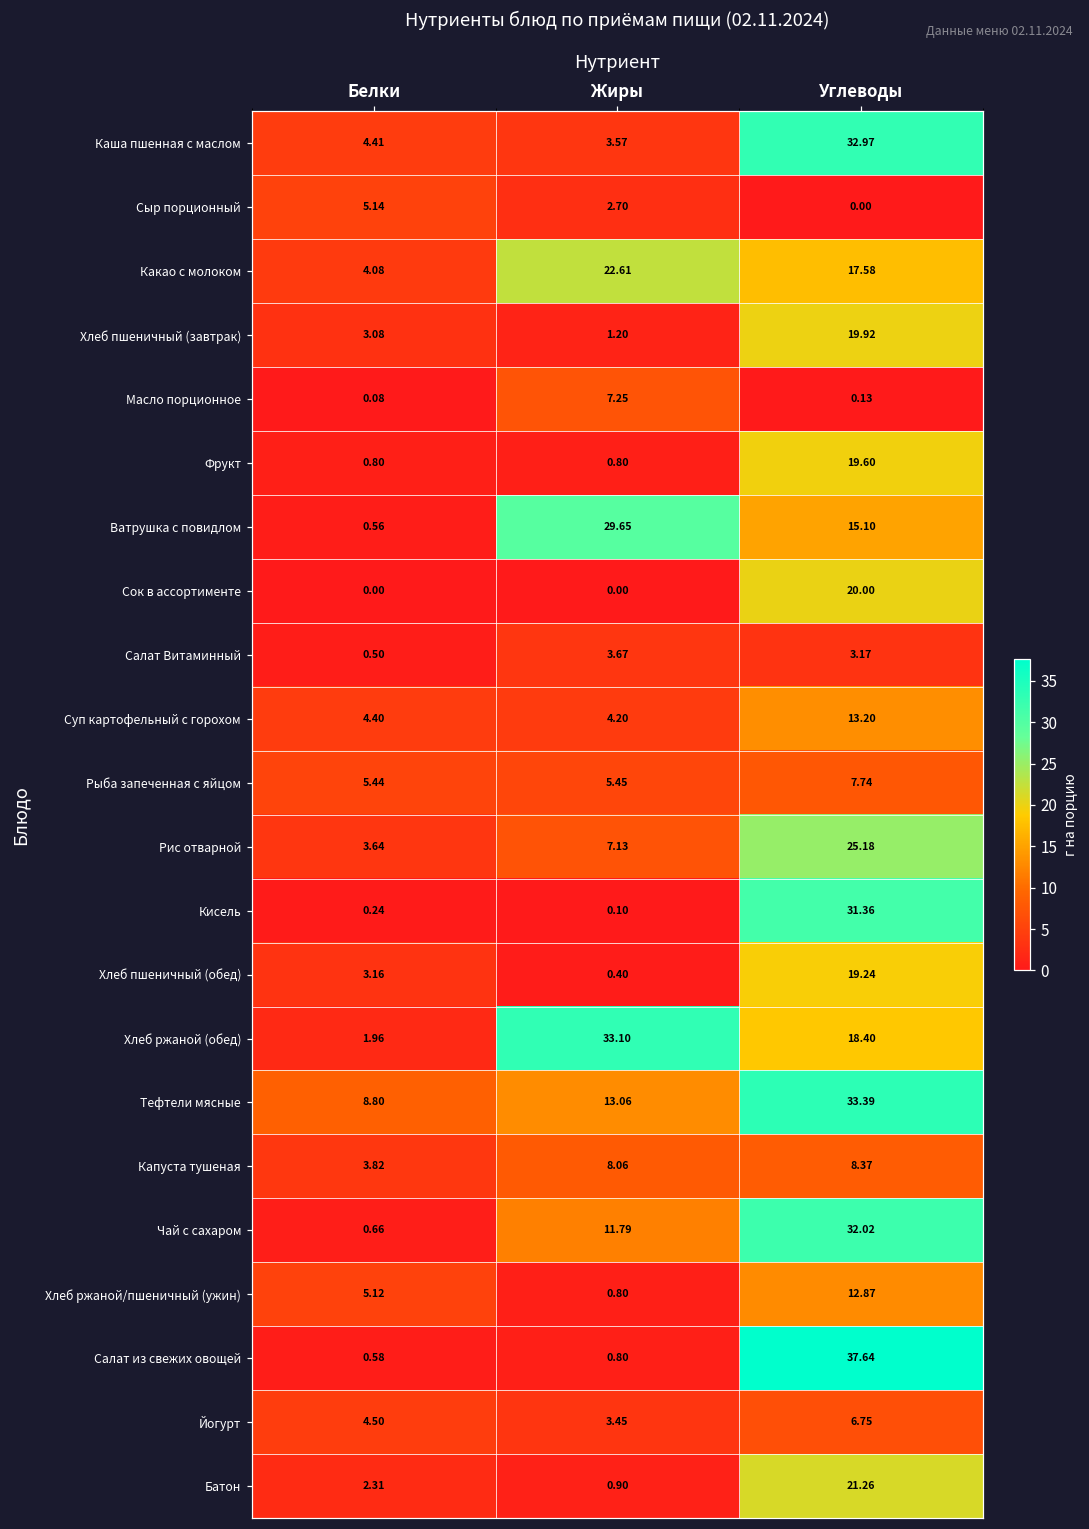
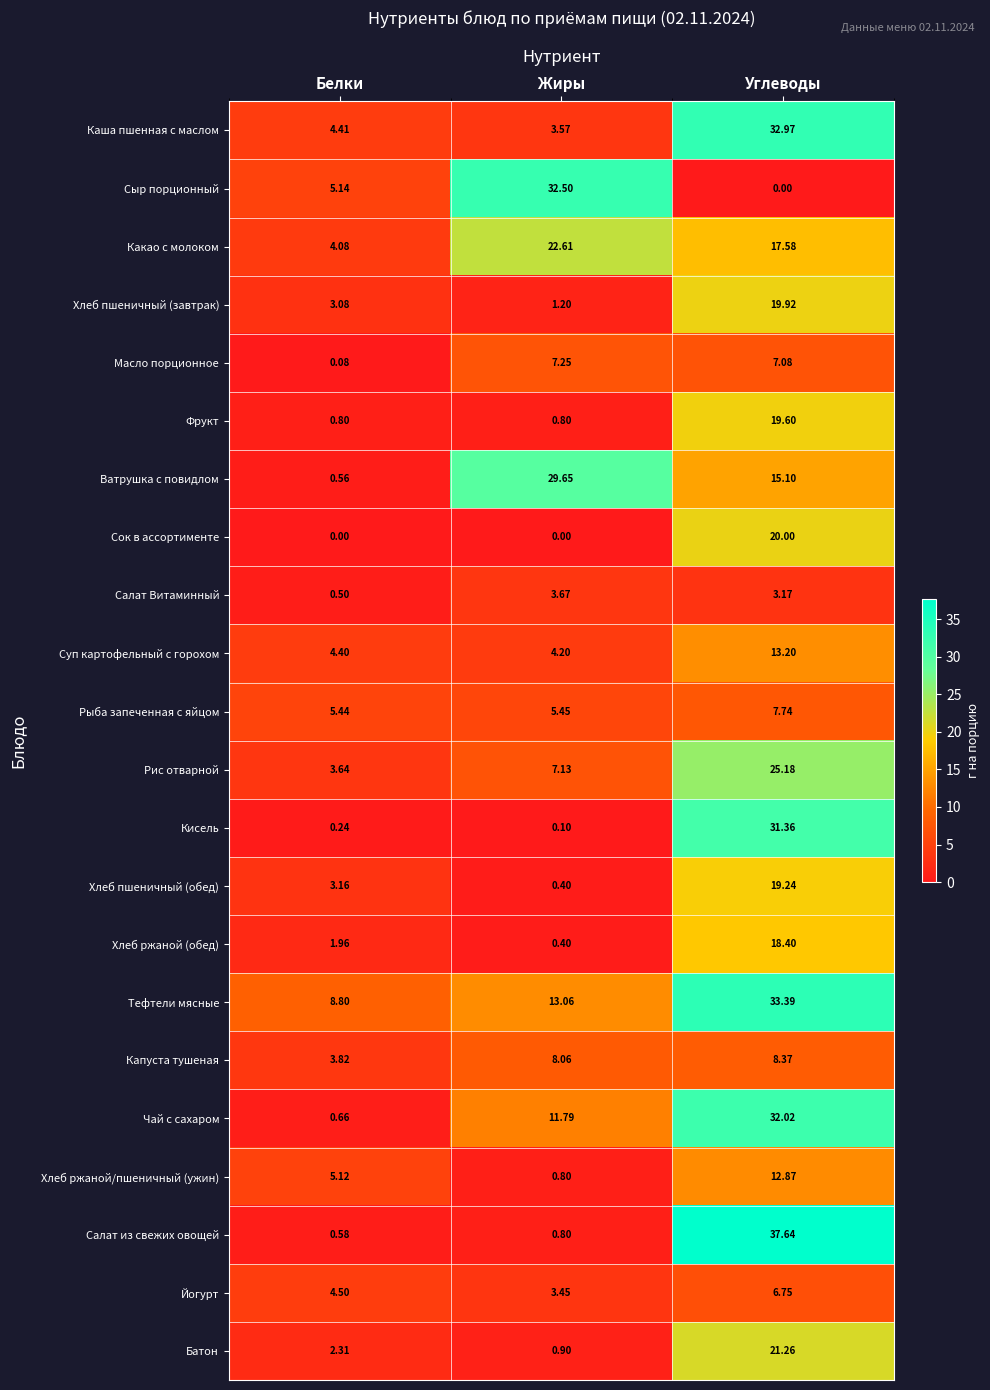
  {
    "Каша пшенная с маслом": {
      "Белки": 4.41,
      "Жиры": 3.57,
      "Углеводы": 32.97
    },
    "Сыр порционный": {
      "Белки": 5.14,
-     "Жиры": 2.70,
+     "Жиры": 32.50,
      "Углеводы": 0.00
    },
    "Какао с молоком": {
      "Белки": 4.08,
      "Жиры": 22.61,
      "Углеводы": 17.58
    },
    "Хлеб пшеничный (завтрак)": {
      "Белки": 3.08,
      "Жиры": 1.20,
      "Углеводы": 19.92
    },
    "Масло порционное": {
      "Белки": 0.08,
      "Жиры": 7.25,
-     "Углеводы": 0.13
+     "Углеводы": 7.08
    },
    "Фрукт": {
      "Белки": 0.80,
      "Жиры": 0.80,
      "Углеводы": 19.60
    },
    "Ватрушка с повидлом": {
      "Белки": 0.56,
      "Жиры": 29.65,
      "Углеводы": 15.10
    },
    "Сок в ассортименте": {
      "Белки": 0.00,
      "Жиры": 0.00,
      "Углеводы": 20.00
    },
    "Салат Витаминный": {
      "Белки": 0.50,
      "Жиры": 3.67,
      "Углеводы": 3.17
    },
    "Суп картофельный с горохом": {
      "Белки": 4.40,
      "Жиры": 4.20,
      "Углеводы": 13.20
    },
    "Рыба запеченная с яйцом": {
      "Белки": 5.44,
      "Жиры": 5.45,
      "Углеводы": 7.74
    },
    "Рис отварной": {
      "Белки": 3.64,
      "Жиры": 7.13,
      "Углеводы": 25.18
    },
    "Кисель": {
      "Белки": 0.24,
      "Жиры": 0.10,
      "Углеводы": 31.36
    },
    "Хлеб пшеничный (обед)": {
      "Белки": 3.16,
      "Жиры": 0.40,
      "Углеводы": 19.24
    },
    "Хлеб ржаной (обед)": {
      "Белки": 1.96,
-     "Жиры": 33.10,
+     "Жиры": 0.40,
      "Углеводы": 18.40
    },
    "Тефтели мясные": {
      "Белки": 8.80,
      "Жиры": 13.06,
      "Углеводы": 33.39
    },
    "Капуста тушеная": {
      "Белки": 3.82,
      "Жиры": 8.06,
      "Углеводы": 8.37
    },
    "Чай с сахаром": {
      "Белки": 0.66,
      "Жиры": 11.79,
      "Углеводы": 32.02
    },
    "Хлеб ржаной/пшеничный (ужин)": {
      "Белки": 5.12,
      "Жиры": 0.80,
      "Углеводы": 12.87
    },
    "Салат из свежих овощей": {
      "Белки": 0.58,
      "Жиры": 0.80,
      "Углеводы": 37.64
    },
    "Йогурт": {
      "Белки": 4.50,
      "Жиры": 3.45,
      "Углеводы": 6.75
    },
    "Батон": {
      "Белки": 2.31,
      "Жиры": 0.90,
      "Углеводы": 21.26
    }
  }
